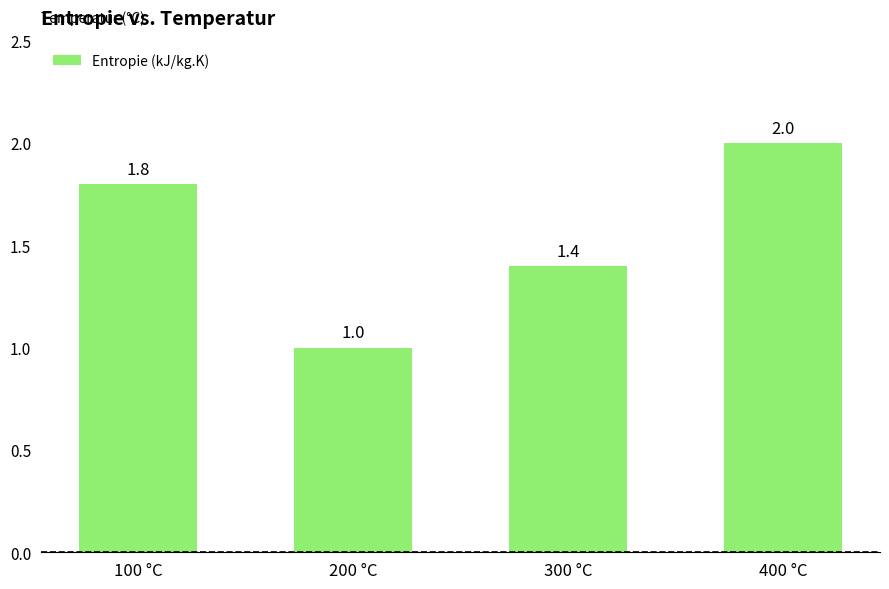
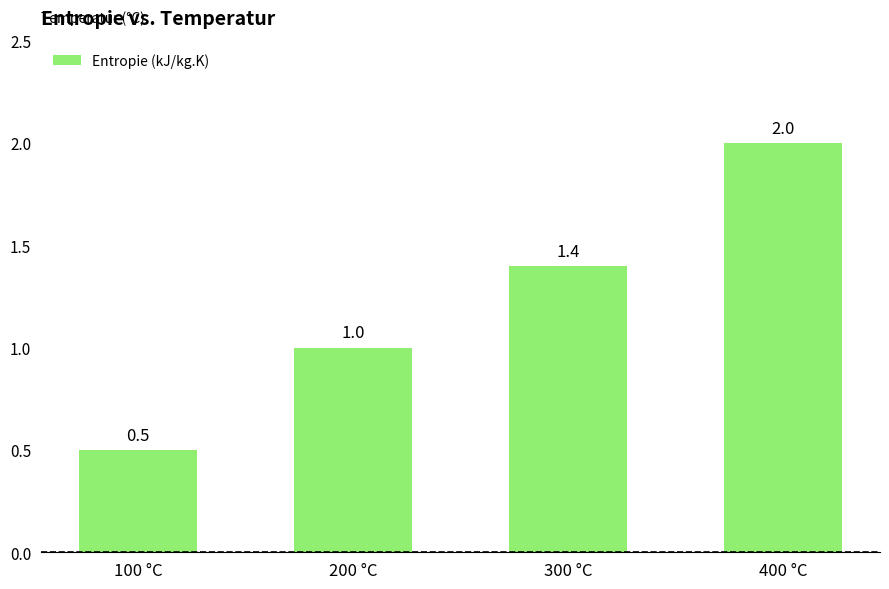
  {
-   "100 °C": 1.8,
+   "100 °C": 0.5,
    "200 °C": 1.0,
    "300 °C": 1.4,
    "400 °C": 2.0
  }
